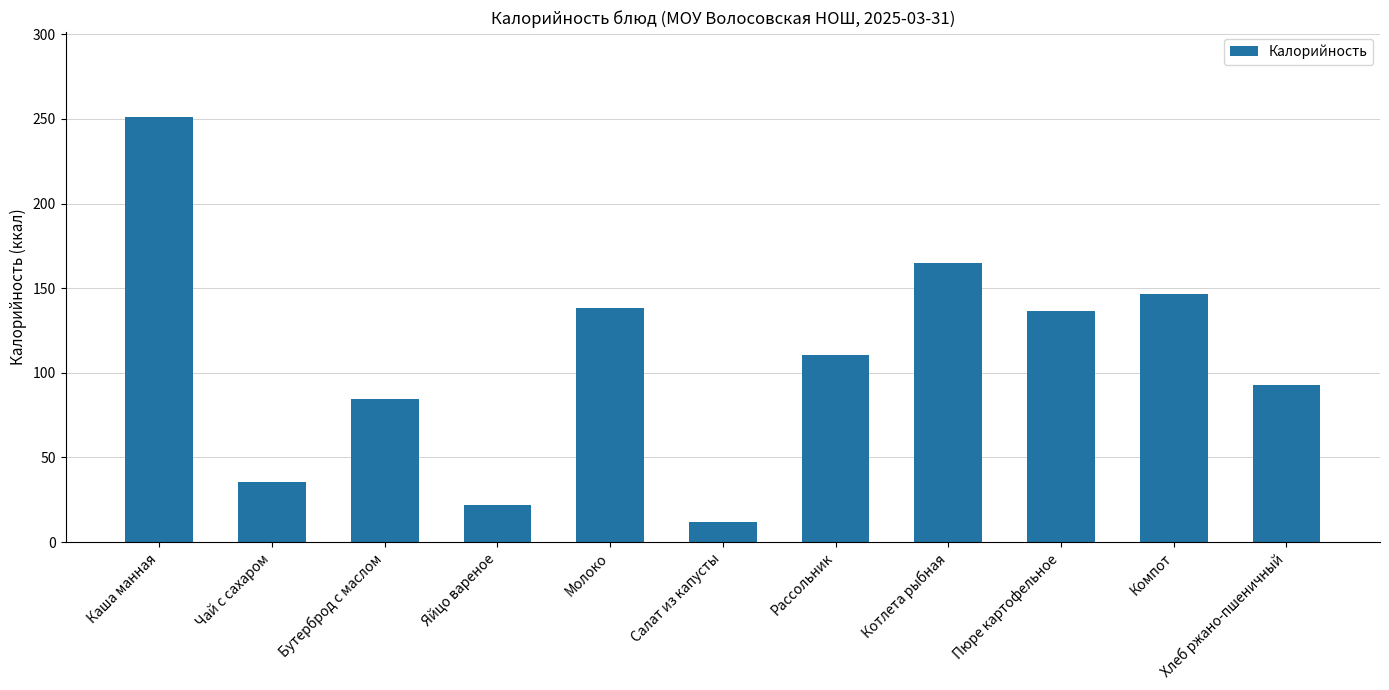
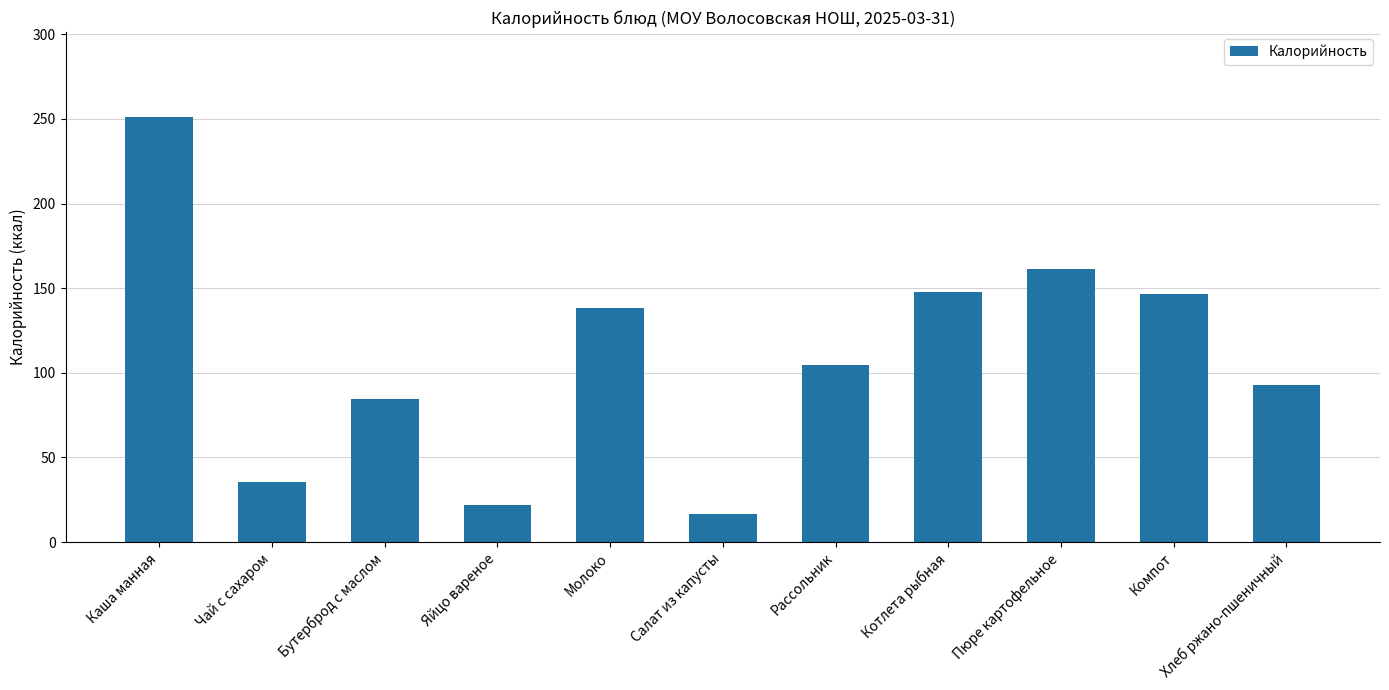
  {
    "Каша манная": 251,
    "Чай с сахаром": 35,
    "Бутерброд с маслом": 84,
    "Яйцо вареное": 22,
    "Молоко": 138,
-   "Салат из капусты": 12,
-   "Рассольник": 110,
-   "Котлета рыбная": 165,
-   "Пюре картофельное": 136,
+   "Салат из капусты": 17,
+   "Рассольник": 105,
+   "Котлета рыбная": 148,
+   "Пюре картофельное": 161,
    "Компот": 146,
    "Хлеб ржано-пшеничный": 93
  }
